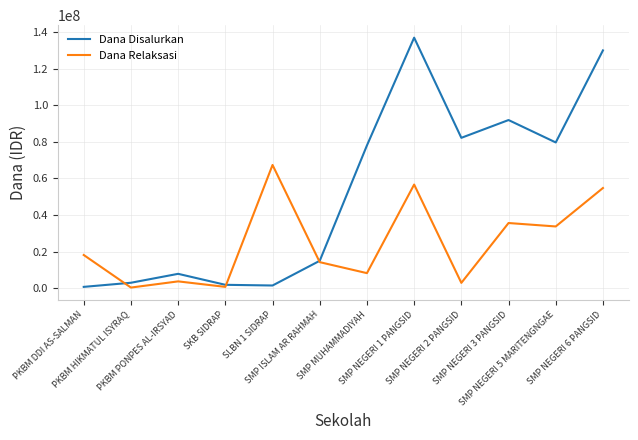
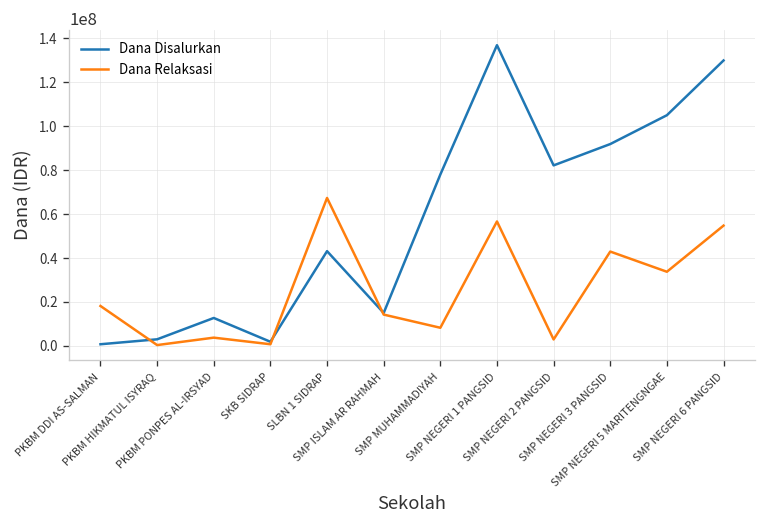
  {
    "Dana Disalurkan": {
      "PKBM DDI AS-SALMAN": 1000000,
      "PKBM HIKMATUL ISYRAQ": 3000000,
-     "PKBM PONPES AL-IRSYAD": 8000000,
-     "SLBN 1 SIDRAP": 2000000,
+     "PKBM PONPES AL-IRSYAD": 13000000,
+     "SLBN 1 SIDRAP": 43000000,
      "SMP MUHAMMADIYAH": 78000000,
      "SMP NEGERI 1 PANGSID": 137000000,
      "SMP NEGERI 2 PANGSID": 82000000,
      "SMP NEGERI 3 PANGSID": 92000000,
-     "SMP NEGERI 5 MARITENGNGAE": 80000000,
+     "SMP NEGERI 5 MARITENGNGAE": 105000000,
      "SMP NEGERI 6 PANGSID": 130000000
    },
    "Dana Relaksasi": {
      "PKBM DDI AS-SALMAN": 18000000,
      "PKBM HIKMATUL ISYRAQ": 0,
      "PKBM PONPES AL-IRSYAD": 4000000,
      "SLBN 1 SIDRAP": 67000000,
      "SMP MUHAMMADIYAH": 8000000,
      "SMP NEGERI 1 PANGSID": 57000000,
      "SMP NEGERI 2 PANGSID": 3000000,
-     "SMP NEGERI 3 PANGSID": 36000000,
+     "SMP NEGERI 3 PANGSID": 43000000,
      "SMP NEGERI 5 MARITENGNGAE": 34000000,
      "SMP NEGERI 6 PANGSID": 55000000
    }
  }
